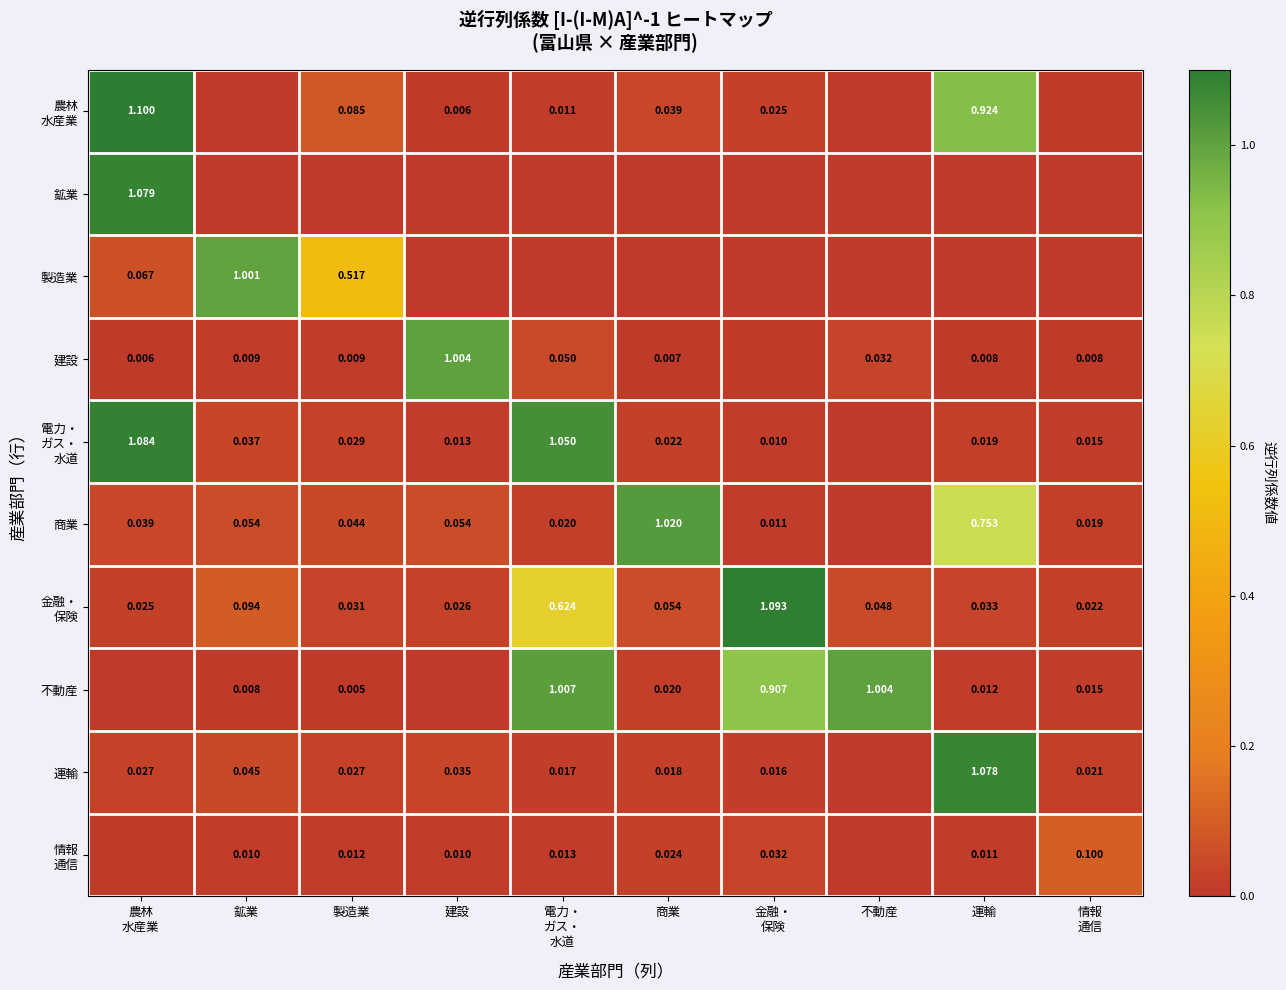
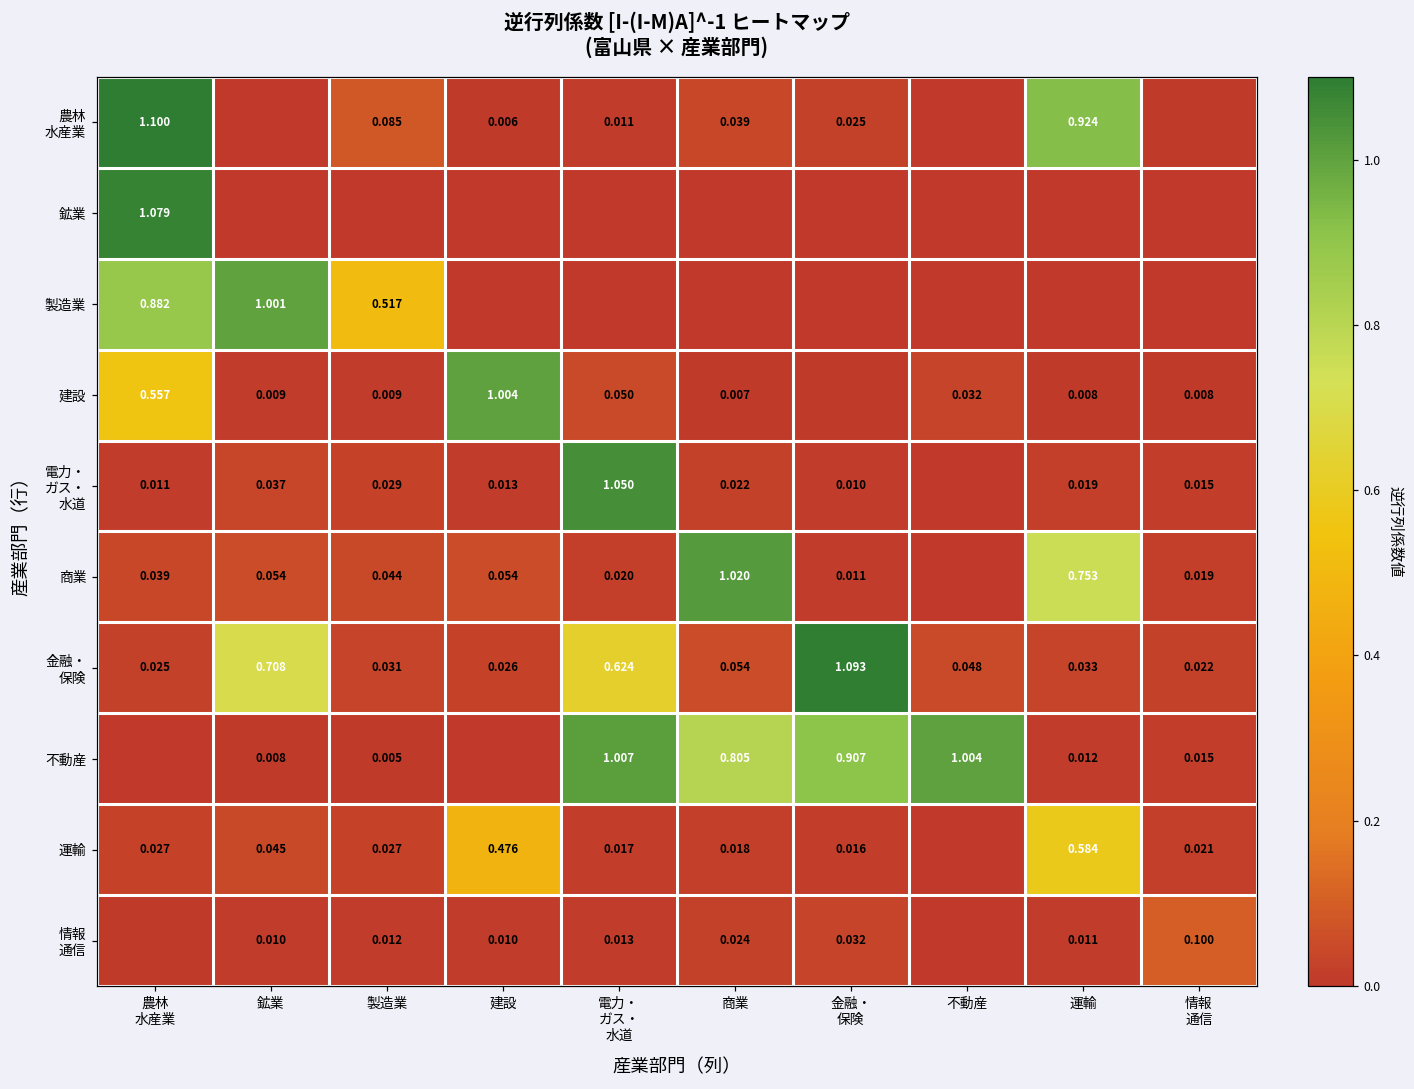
  {
    "農林 水産業": {
      "農林 水産業": 1.100,
      "製造業": 0.085,
      "建設": 0.006,
      "電力・ ガス・ 水道": 0.011,
      "商業": 0.039,
      "金融・ 保険": 0.025,
      "運輸": 0.924
    },
    "鉱業": {
      "農林 水産業": 1.079
    },
    "製造業": {
-     "農林 水産業": 0.067,
+     "農林 水産業": 0.882,
      "鉱業": 1.001,
      "製造業": 0.517
    },
    "建設": {
-     "農林 水産業": 0.006,
+     "農林 水産業": 0.557,
      "鉱業": 0.009,
      "製造業": 0.009,
      "建設": 1.004,
      "電力・ ガス・ 水道": 0.050,
      "商業": 0.007,
      "不動産": 0.032,
      "運輸": 0.008,
      "情報 通信": 0.008
    },
    "電力・ ガス・ 水道": {
-     "農林 水産業": 1.084,
+     "農林 水産業": 0.011,
      "鉱業": 0.037,
      "製造業": 0.029,
      "建設": 0.013,
      "電力・ ガス・ 水道": 1.050,
      "商業": 0.022,
      "金融・ 保険": 0.010,
      "運輸": 0.019,
      "情報 通信": 0.015
    },
    "商業": {
      "農林 水産業": 0.039,
      "鉱業": 0.054,
      "製造業": 0.044,
      "建設": 0.054,
      "電力・ ガス・ 水道": 0.020,
      "商業": 1.020,
      "金融・ 保険": 0.011,
      "運輸": 0.753,
      "情報 通信": 0.019
    },
    "金融・ 保険": {
      "農林 水産業": 0.025,
-     "鉱業": 0.094,
+     "鉱業": 0.708,
      "製造業": 0.031,
      "建設": 0.026,
      "電力・ ガス・ 水道": 0.624,
      "商業": 0.054,
      "金融・ 保険": 1.093,
      "不動産": 0.048,
      "運輸": 0.033,
      "情報 通信": 0.022
    },
    "不動産": {
      "鉱業": 0.008,
      "製造業": 0.005,
      "電力・ ガス・ 水道": 1.007,
-     "商業": 0.020,
+     "商業": 0.805,
      "金融・ 保険": 0.907,
      "不動産": 1.004,
      "運輸": 0.012,
      "情報 通信": 0.015
    },
    "運輸": {
      "農林 水産業": 0.027,
      "鉱業": 0.045,
      "製造業": 0.027,
-     "建設": 0.035,
+     "建設": 0.476,
      "電力・ ガス・ 水道": 0.017,
      "商業": 0.018,
      "金融・ 保険": 0.016,
-     "運輸": 1.078,
+     "運輸": 0.584,
      "情報 通信": 0.021
    },
    "情報 通信": {
      "鉱業": 0.010,
      "製造業": 0.012,
      "建設": 0.010,
      "電力・ ガス・ 水道": 0.013,
      "商業": 0.024,
      "金融・ 保険": 0.032,
      "運輸": 0.011,
      "情報 通信": 0.100
    }
  }
